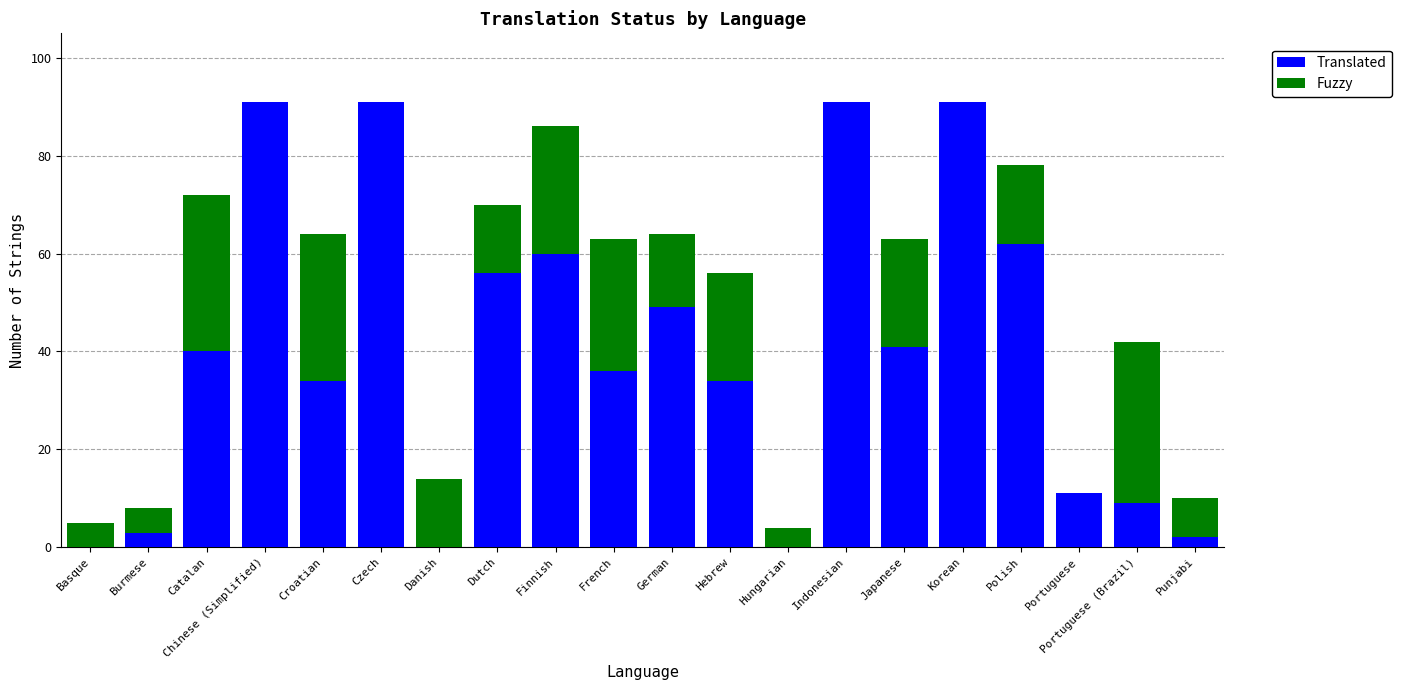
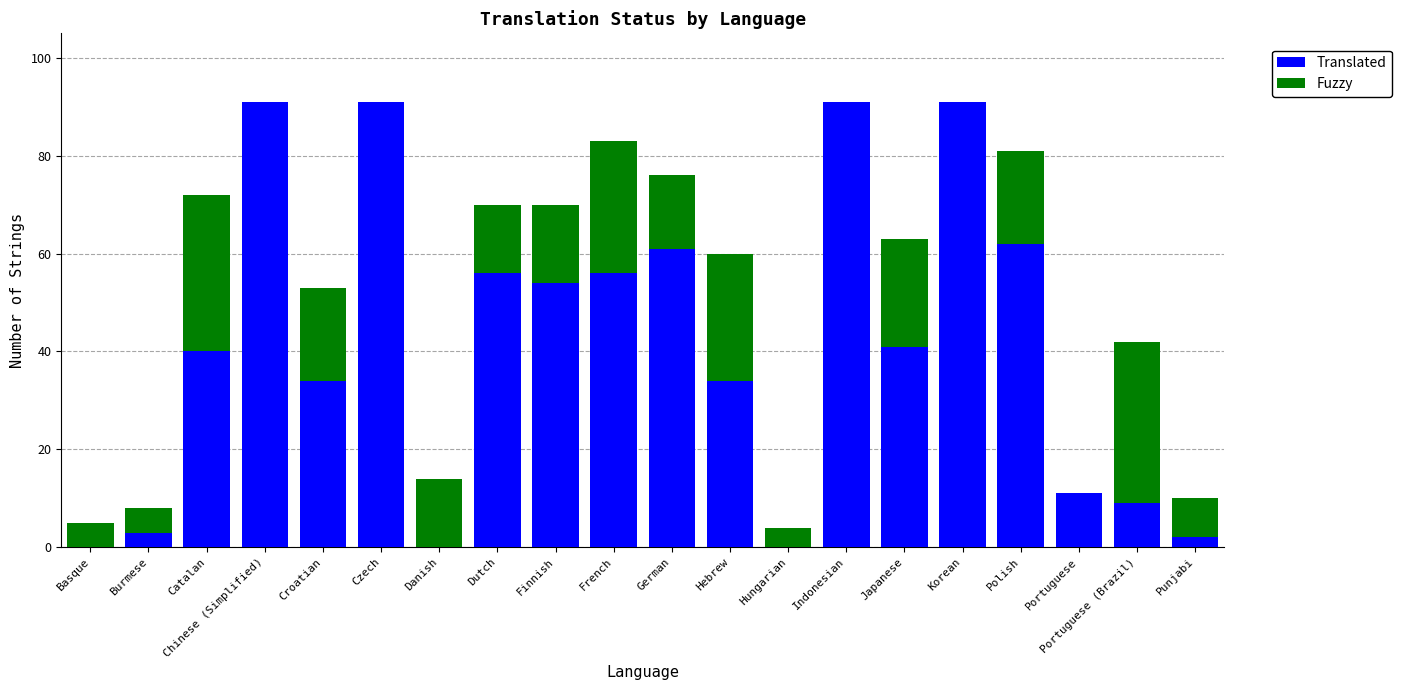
  {
    "Translated": {
      "Basque": 0,
      "Burmese": 3,
      "Catalan": 40,
      "Chinese (Simplified)": 91,
      "Croatian": 34,
      "Czech": 91,
      "Danish": 0,
      "Dutch": 56,
-     "Finnish": 60,
-     "French": 36,
-     "German": 49,
+     "Finnish": 54,
+     "French": 56,
+     "German": 61,
      "Hebrew": 34,
      "Hungarian": 0,
      "Indonesian": 91,
      "Japanese": 41,
      "Korean": 91,
      "Polish": 62,
      "Portuguese": 11,
      "Portuguese (Brazil)": 9,
      "Punjabi": 2
    },
    "Fuzzy": {
      "Basque": 5,
      "Burmese": 5,
      "Catalan": 32,
      "Chinese (Simplified)": 0,
-     "Croatian": 30,
+     "Croatian": 19,
      "Czech": 0,
      "Danish": 14,
      "Dutch": 14,
-     "Finnish": 26,
+     "Finnish": 16,
      "French": 27,
      "German": 15,
-     "Hebrew": 22,
+     "Hebrew": 26,
      "Hungarian": 4,
      "Indonesian": 0,
      "Japanese": 22,
      "Korean": 0,
-     "Polish": 16,
+     "Polish": 19,
      "Portuguese": 0,
      "Portuguese (Brazil)": 33,
      "Punjabi": 8
    }
  }
